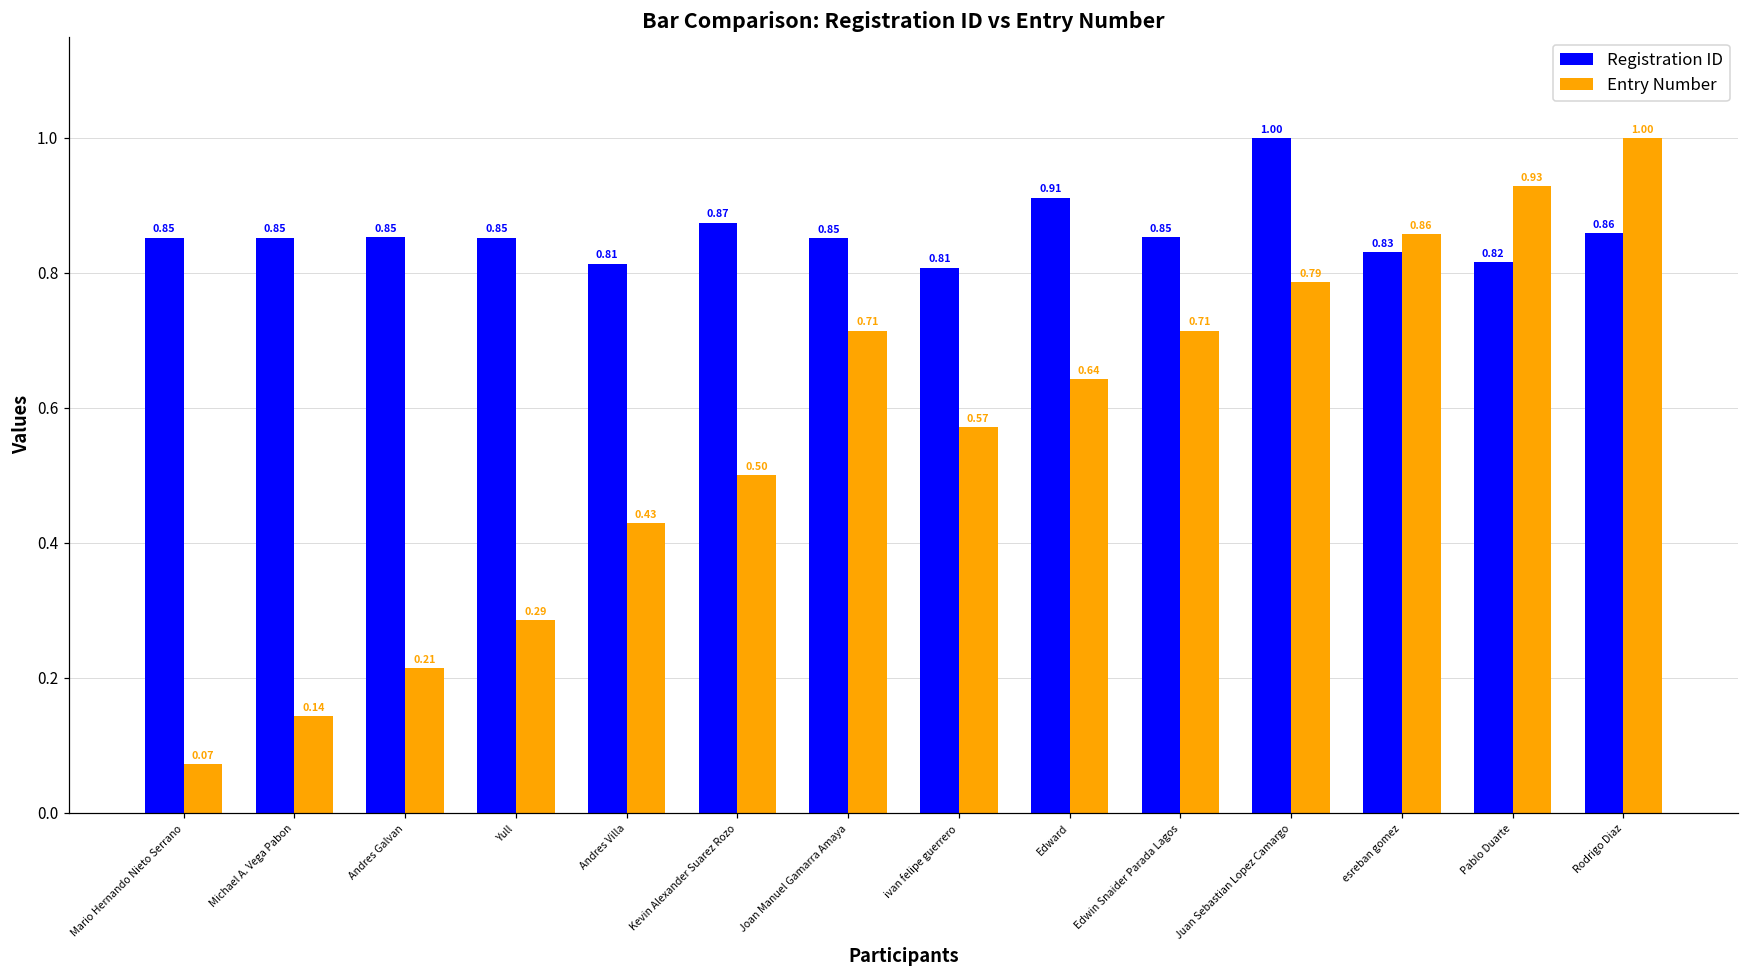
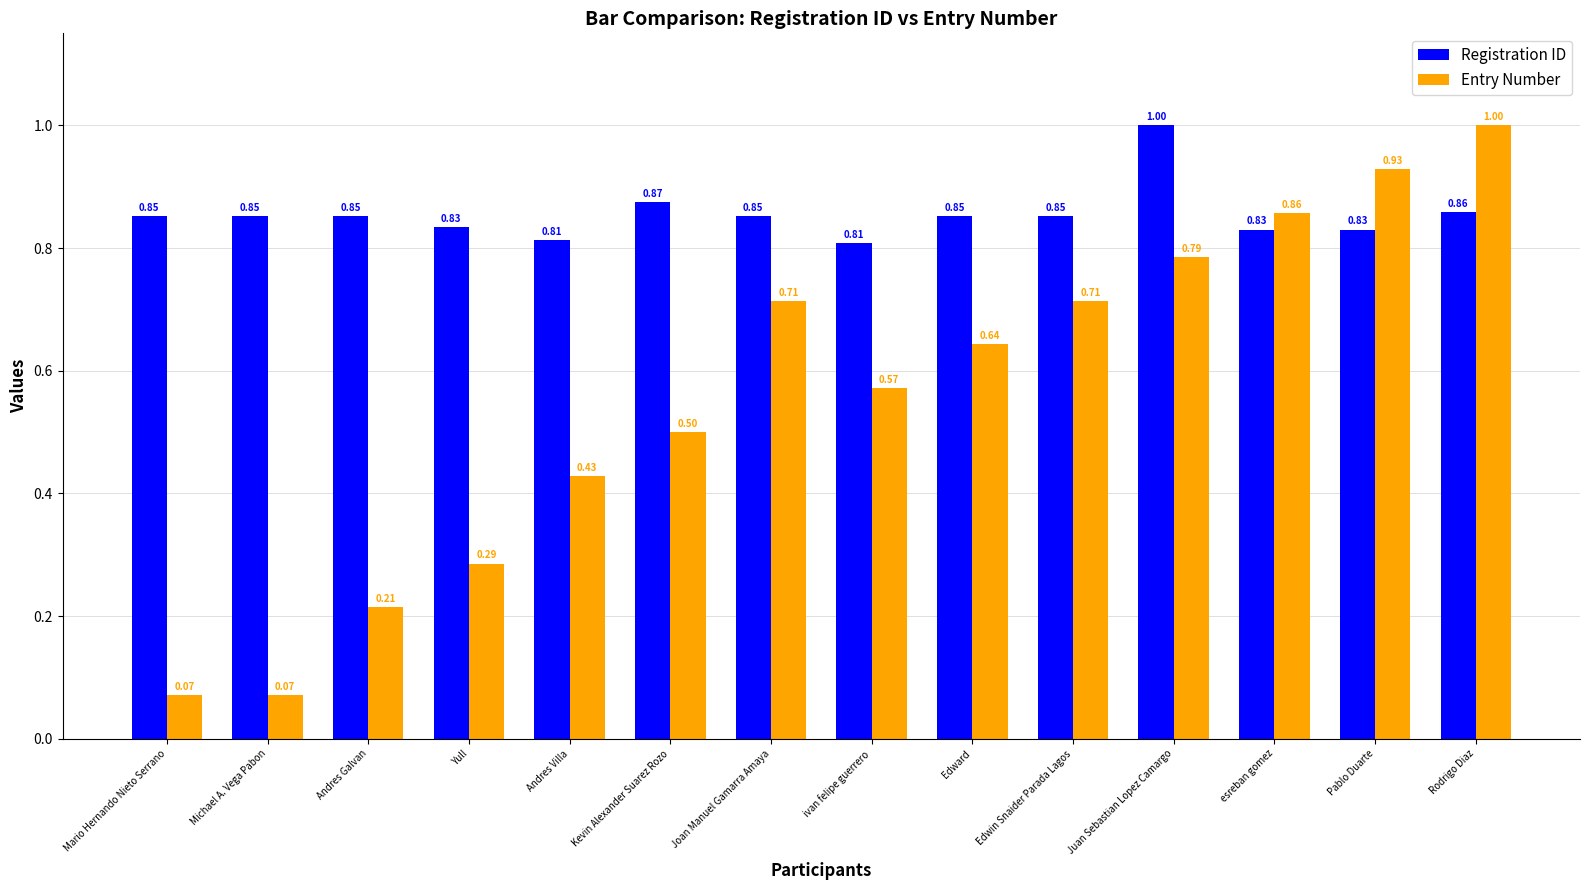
  {
    "Registration ID": {
      "Mario Hernando Nieto Serrano": 0.85,
      "Michael A. Vega Pabon": 0.85,
      "Andres Galvan": 0.85,
-     "Yull": 0.85,
+     "Yull": 0.83,
      "Andres Villa": 0.81,
      "Kevin Alexander Suarez Rozo": 0.87,
      "Joan Manuel Gamarra Amaya": 0.85,
      "ivan felipe guerrero": 0.81,
-     "Edward": 0.91,
+     "Edward": 0.85,
      "Edwin Snaider Parada Lagos": 0.85,
      "Juan Sebastian Lopez Camargo": 1.00,
      "esreban gomez": 0.83,
-     "Pablo Duarte": 0.82,
+     "Pablo Duarte": 0.83,
      "Rodrigo Diaz": 0.86
    },
    "Entry Number": {
      "Mario Hernando Nieto Serrano": 0.07,
-     "Michael A. Vega Pabon": 0.14,
+     "Michael A. Vega Pabon": 0.07,
      "Andres Galvan": 0.21,
      "Yull": 0.29,
      "Andres Villa": 0.43,
      "Kevin Alexander Suarez Rozo": 0.50,
      "Joan Manuel Gamarra Amaya": 0.71,
      "ivan felipe guerrero": 0.57,
      "Edward": 0.64,
      "Edwin Snaider Parada Lagos": 0.71,
      "Juan Sebastian Lopez Camargo": 0.79,
      "esreban gomez": 0.86,
      "Pablo Duarte": 0.93,
      "Rodrigo Diaz": 1.00
    }
  }
